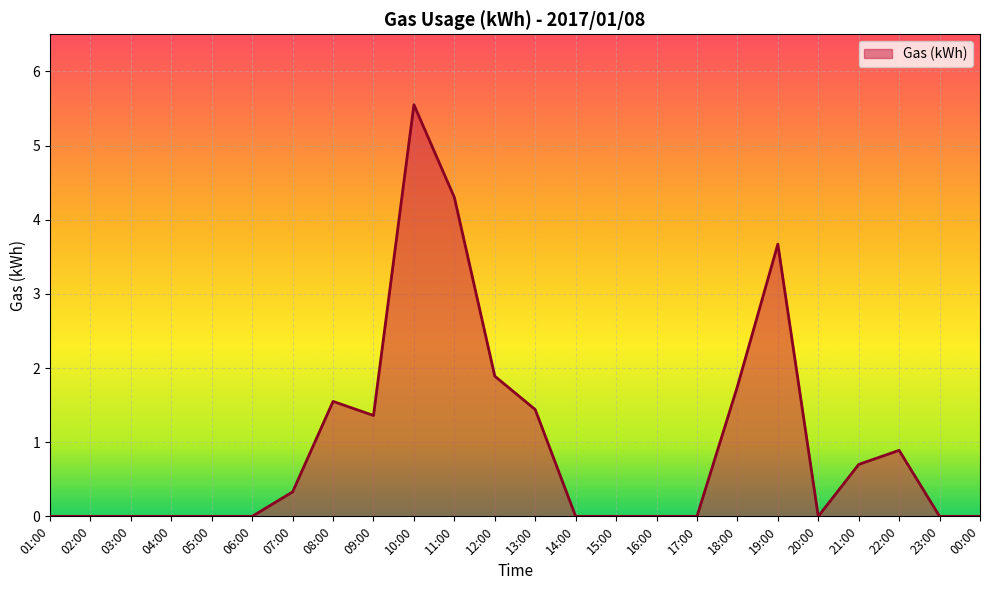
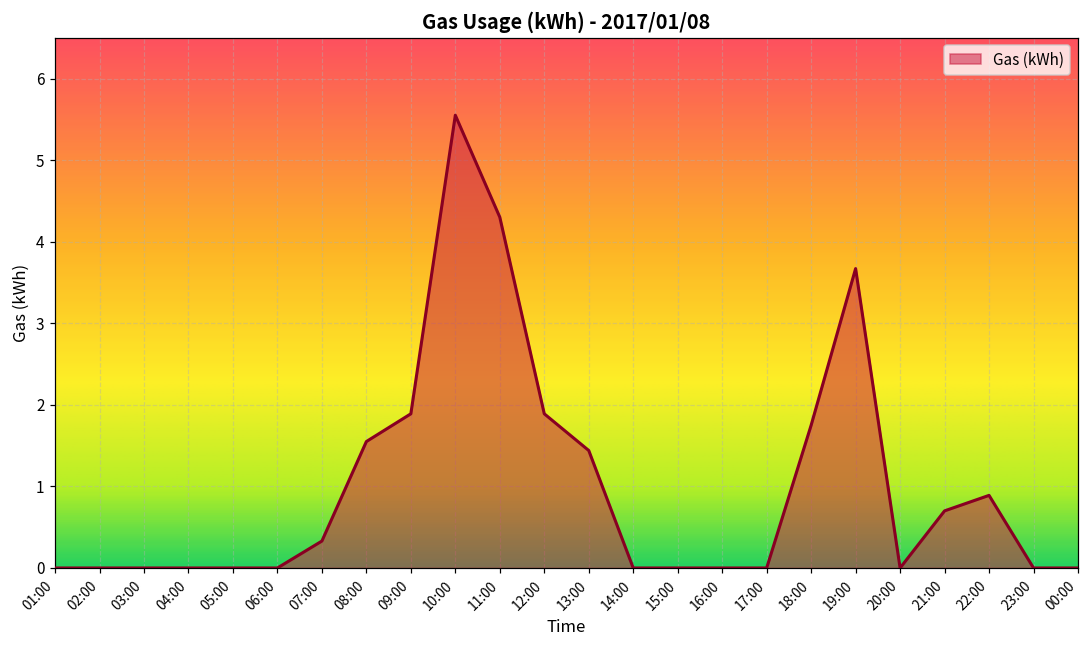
  {
    "01:00": 0.0,
    "02:00": 0.0,
    "03:00": 0.0,
    "04:00": 0.0,
    "05:00": 0.0,
    "06:00": 0.0,
    "07:00": 0.3,
    "08:00": 1.6,
-   "09:00": 1.4,
+   "09:00": 1.9,
    "10:00": 5.6,
    "11:00": 4.3,
    "12:00": 1.9,
    "13:00": 1.4,
    "14:00": 0.0,
    "15:00": 0.0,
    "16:00": 0.0,
    "17:00": 0.0,
    "18:00": 1.8,
    "19:00": 3.7,
    "20:00": 0.0,
    "21:00": 0.7,
    "22:00": 0.9,
    "23:00": 0.0,
    "00:00": 0.0
  }
